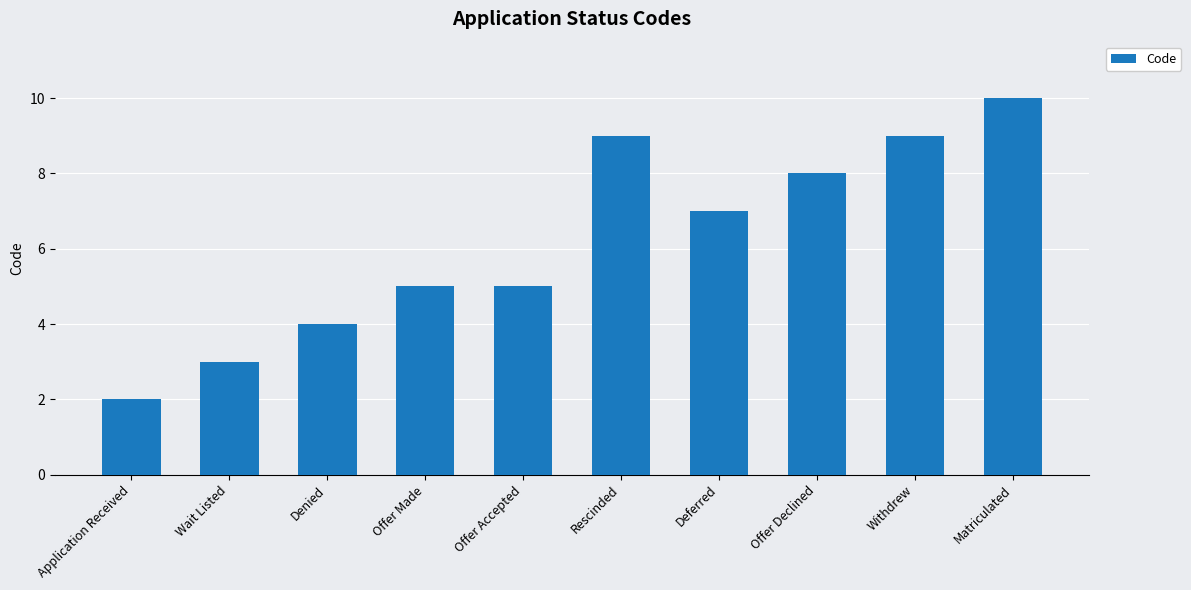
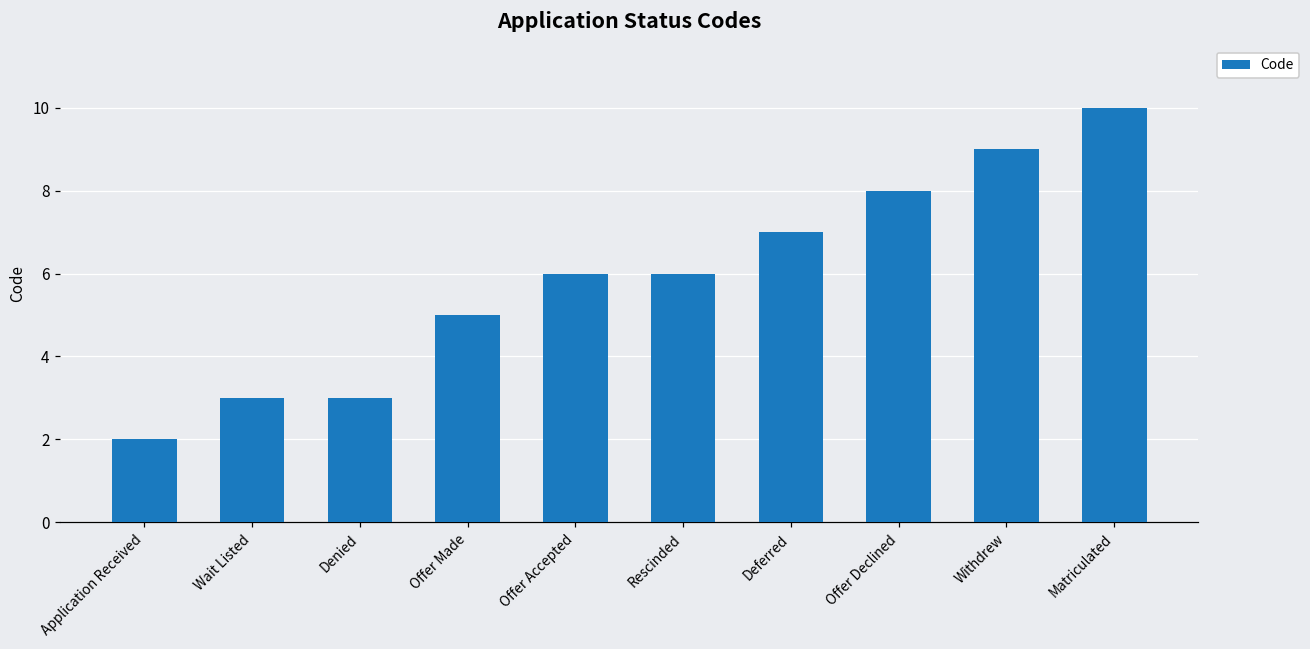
  {
    "Application Received": 2,
    "Wait Listed": 3,
-   "Denied": 4,
+   "Denied": 3,
    "Offer Made": 5,
-   "Offer Accepted": 5,
-   "Rescinded": 9,
+   "Offer Accepted": 6,
+   "Rescinded": 6,
    "Deferred": 7,
    "Offer Declined": 8,
    "Withdrew": 9,
    "Matriculated": 10
  }
